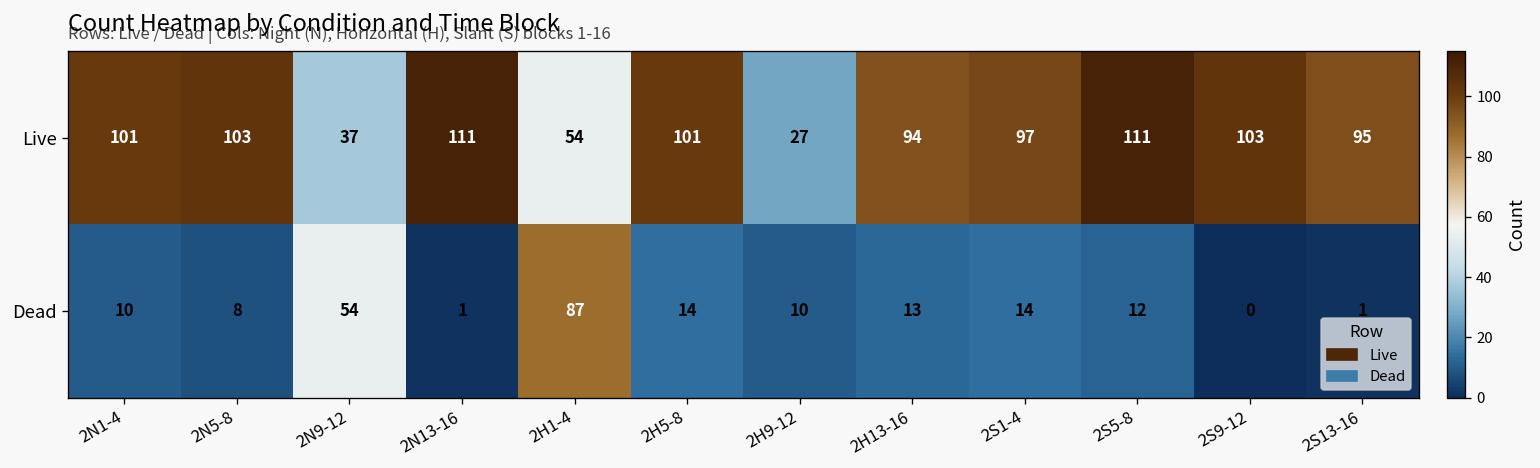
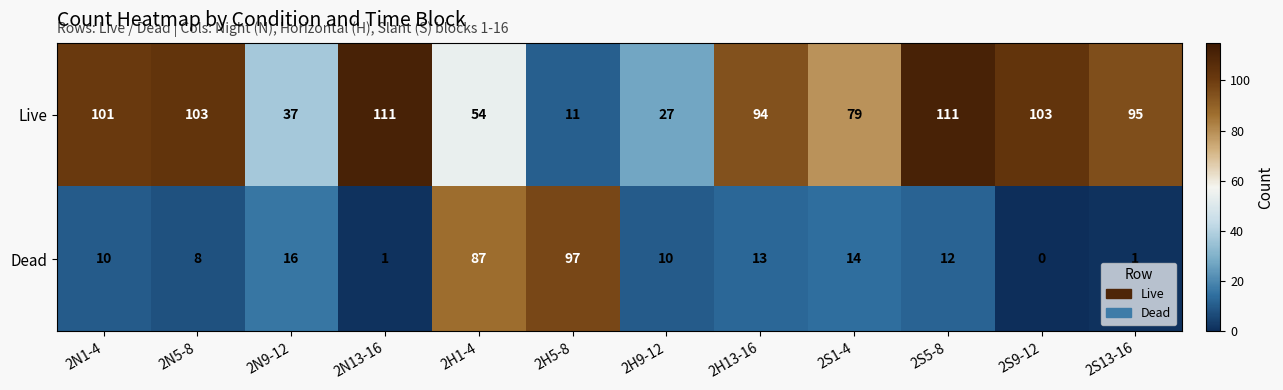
  {
    "Live": {
      "2N1-4": 101,
      "2N5-8": 103,
      "2N9-12": 37,
      "2N13-16": 111,
      "2H1-4": 54,
-     "2H5-8": 101,
+     "2H5-8": 11,
      "2H9-12": 27,
      "2H13-16": 94,
-     "2S1-4": 97,
+     "2S1-4": 79,
      "2S5-8": 111,
      "2S9-12": 103,
      "2S13-16": 95
    },
    "Dead": {
      "2N1-4": 10,
      "2N5-8": 8,
-     "2N9-12": 54,
+     "2N9-12": 16,
      "2N13-16": 1,
      "2H1-4": 87,
-     "2H5-8": 14,
+     "2H5-8": 97,
      "2H9-12": 10,
      "2H13-16": 13,
      "2S1-4": 14,
      "2S5-8": 12,
      "2S9-12": 0
    }
  }
